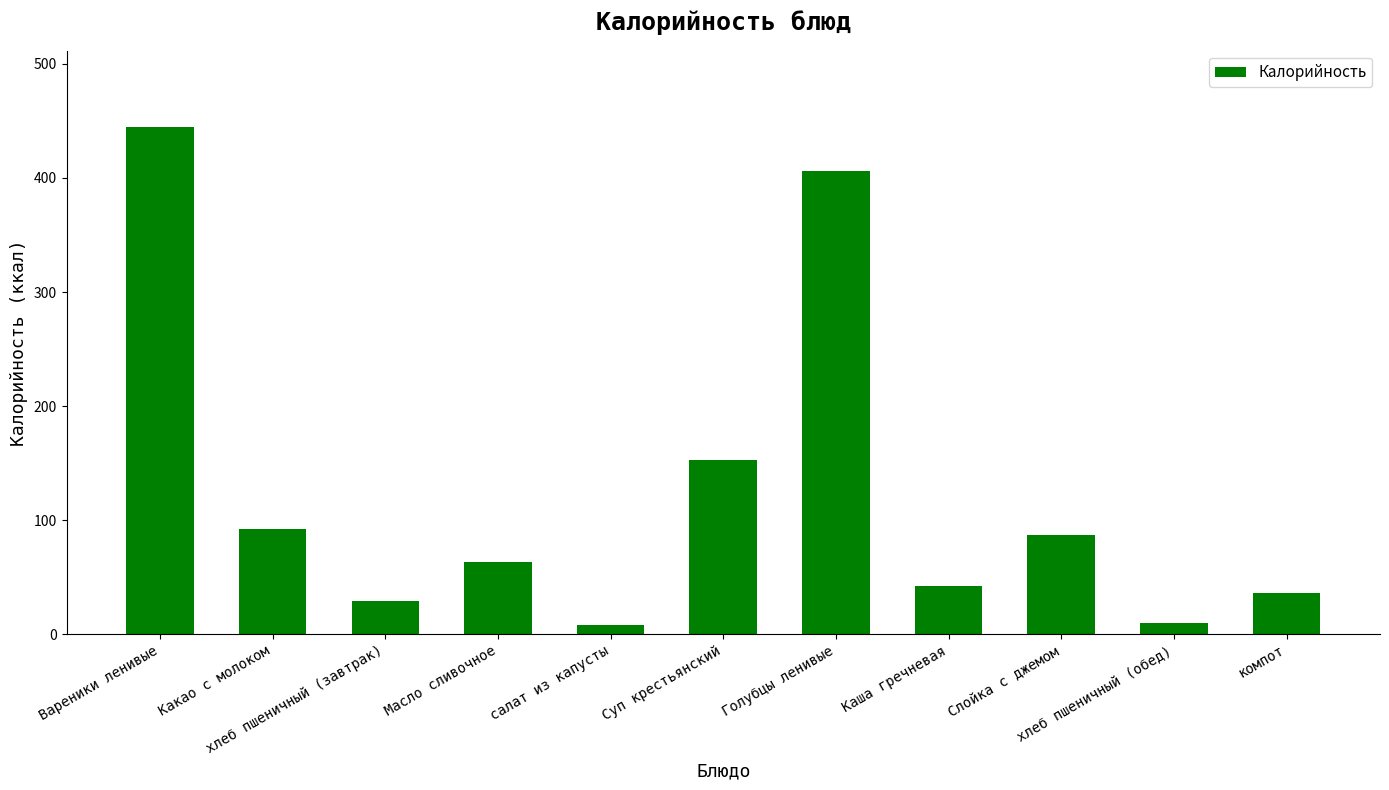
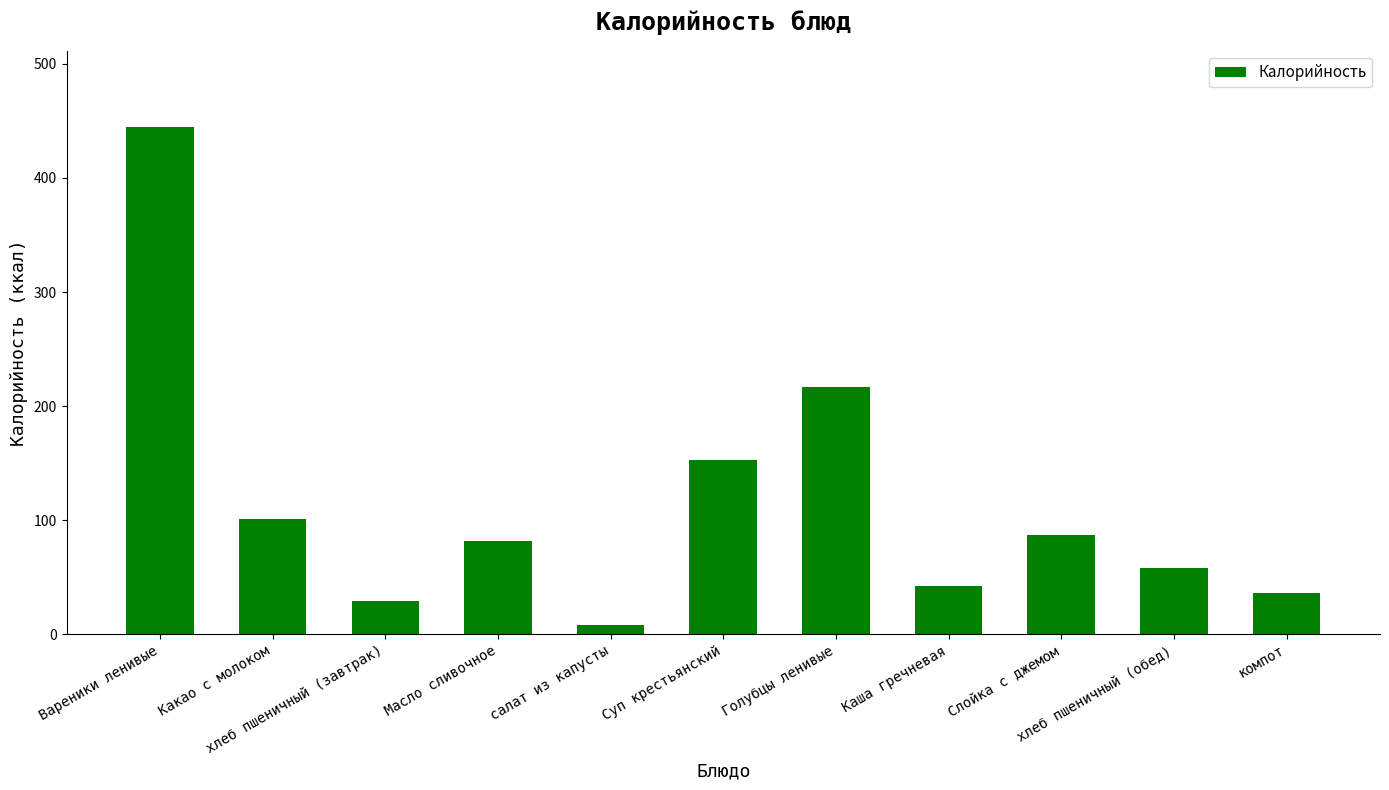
  {
    "Вареники ленивые": 445,
-   "Какао с молоком": 92,
+   "Какао с молоком": 101,
    "хлеб пшеничный (завтрак)": 29,
-   "Масло сливочное": 63,
+   "Масло сливочное": 82,
    "салат из капусты": 8,
    "Суп крестьянский": 153,
-   "Голубцы ленивые": 406,
+   "Голубцы ленивые": 217,
    "Каша гречневая": 42,
    "Слойка с джемом": 87,
-   "хлеб пшеничный (обед)": 10,
+   "хлеб пшеничный (обед)": 58,
    "компот": 36
  }
